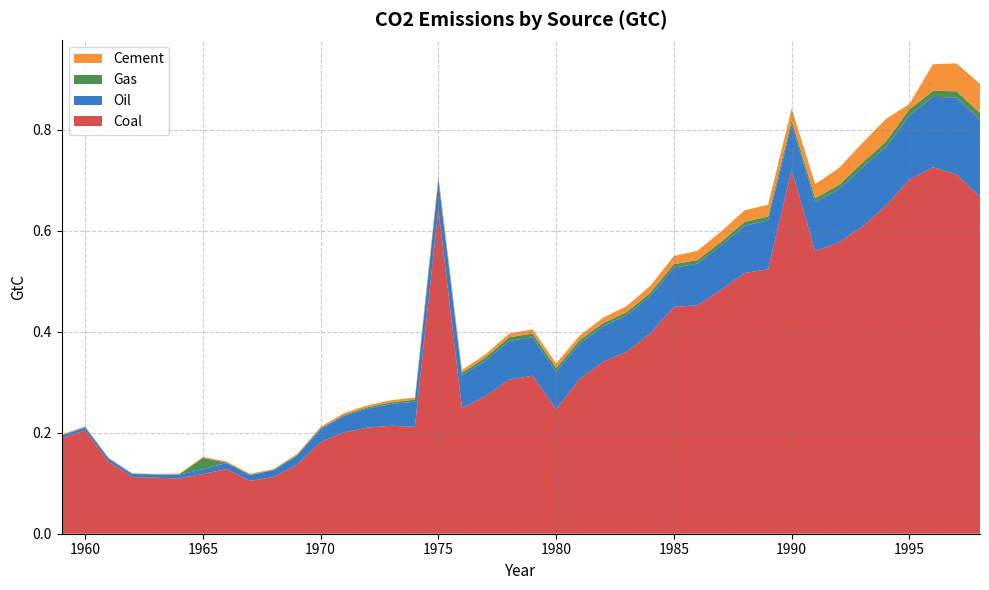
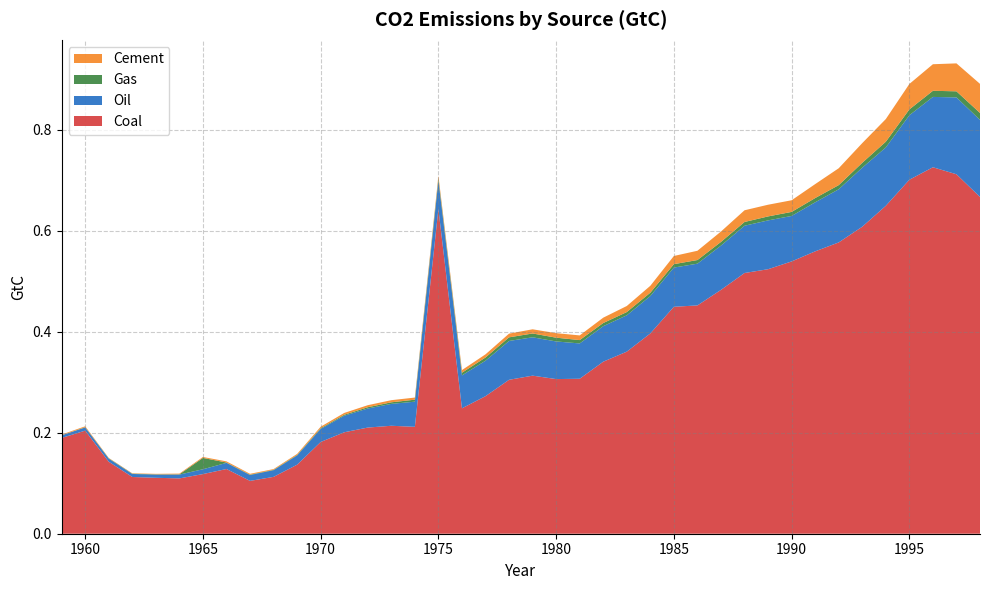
  {
    "Coal": {
      "1960": 0.20,
      "1965": 0.12,
      "1970": 0.18,
      "1975": 0.64,
-     "1980": 0.25,
+     "1980": 0.31,
      "1985": 0.45,
-     "1990": 0.72,
+     "1990": 0.54,
      "1995": 0.70
    },
    "Oil": {
      "1965": 0.01,
      "1980": 0.07,
      "1985": 0.08,
      "1990": 0.09,
      "1995": 0.13
    },
    "Gas": {
      "1980": 0.01,
      "1985": 0.01,
      "1990": 0.01,
      "1995": 0.01
    },
    "Cement": {
      "1975": 0.01,
      "1980": 0.01,
      "1985": 0.02,
      "1990": 0.02,
-     "1995": 0.01
+     "1995": 0.05
    }
  }
